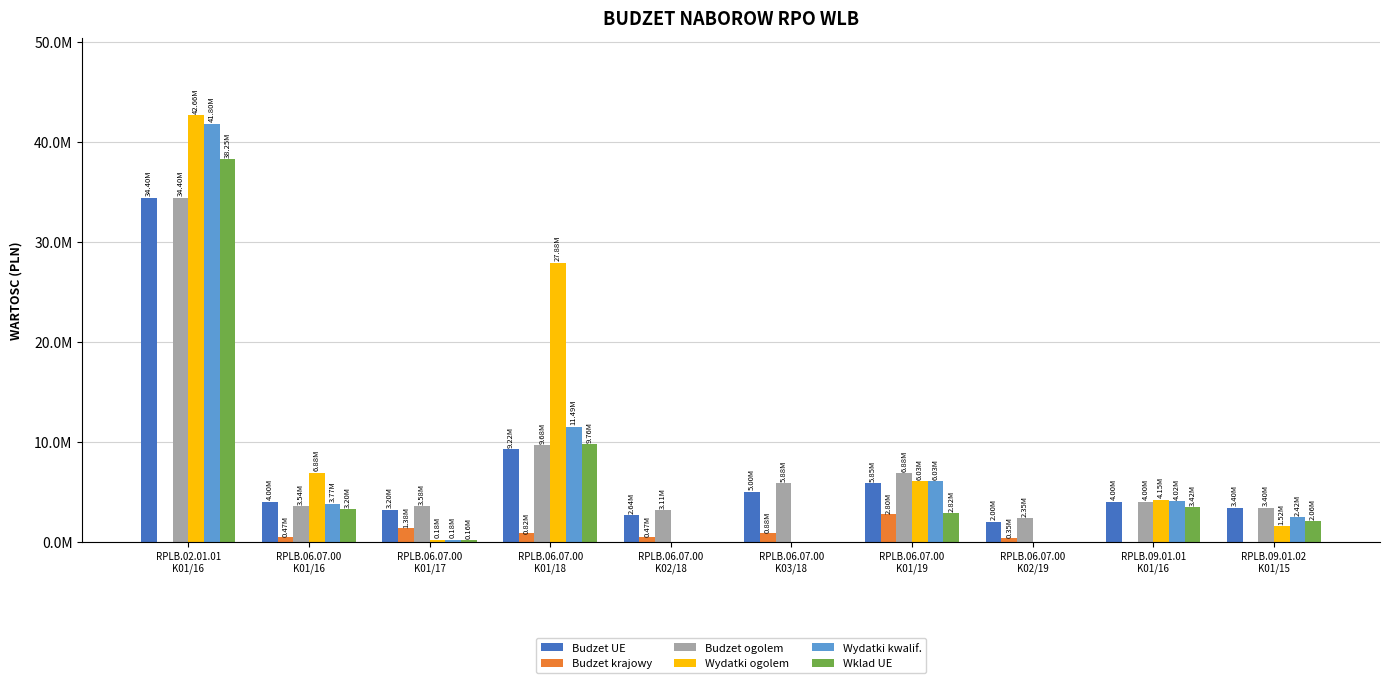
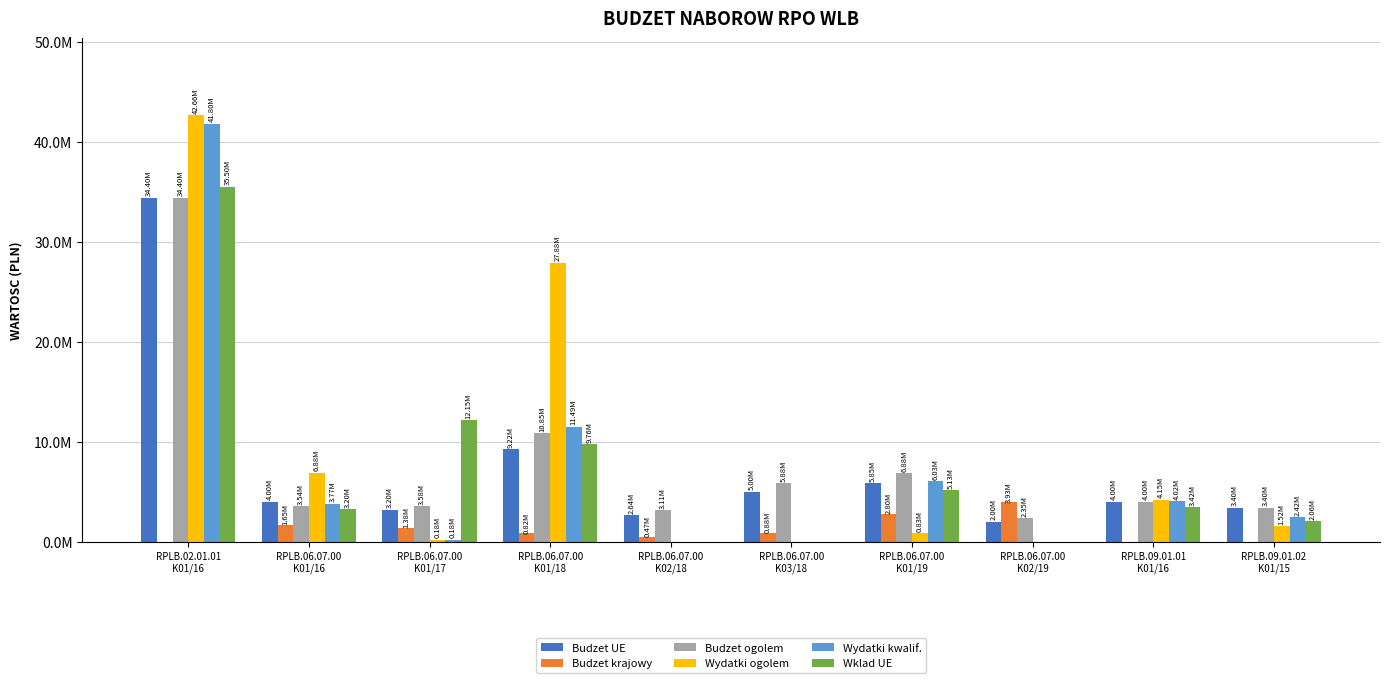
  {
    "Budzet krajowy": {
-     "RPLB.06.07.00 K01/16": "0.47M",
+     "RPLB.06.07.00 K01/16": "1.65M",
      "RPLB.06.07.00 K01/17": "1.38M",
      "RPLB.06.07.00 K01/18": "0.82M",
      "RPLB.06.07.00 K02/18": "0.47M",
      "RPLB.06.07.00 K03/18": "0.88M",
      "RPLB.06.07.00 K01/19": "2.80M",
-     "RPLB.06.07.00 K02/19": "0.35M"
+     "RPLB.06.07.00 K02/19": "3.93M"
    },
    "Budzet ogolem": {
      "RPLB.02.01.01 K01/16": "34.40M",
      "RPLB.06.07.00 K01/16": "3.54M",
      "RPLB.06.07.00 K01/17": "3.58M",
-     "RPLB.06.07.00 K01/18": "9.68M",
+     "RPLB.06.07.00 K01/18": "10.85M",
      "RPLB.06.07.00 K02/18": "3.11M",
      "RPLB.06.07.00 K03/18": "5.88M",
      "RPLB.06.07.00 K01/19": "6.88M",
      "RPLB.06.07.00 K02/19": "2.35M",
      "RPLB.09.01.01 K01/16": "4.00M",
      "RPLB.09.01.02 K01/15": "3.40M"
    },
    "Wydatki ogolem": {
      "RPLB.02.01.01 K01/16": "42.66M",
      "RPLB.06.07.00 K01/16": "6.88M",
      "RPLB.06.07.00 K01/17": "0.18M",
      "RPLB.06.07.00 K01/18": "27.88M",
-     "RPLB.06.07.00 K01/19": "6.03M",
+     "RPLB.06.07.00 K01/19": "0.83M",
      "RPLB.09.01.01 K01/16": "4.15M",
      "RPLB.09.01.02 K01/15": "1.52M"
    },
    "Wklad UE": {
-     "RPLB.02.01.01 K01/16": "38.25M",
+     "RPLB.02.01.01 K01/16": "35.50M",
      "RPLB.06.07.00 K01/16": "3.20M",
-     "RPLB.06.07.00 K01/17": "0.16M",
+     "RPLB.06.07.00 K01/17": "12.15M",
      "RPLB.06.07.00 K01/18": "9.76M",
-     "RPLB.06.07.00 K01/19": "2.82M",
+     "RPLB.06.07.00 K01/19": "5.13M",
      "RPLB.09.01.01 K01/16": "3.42M",
      "RPLB.09.01.02 K01/15": "2.06M"
    }
  }
